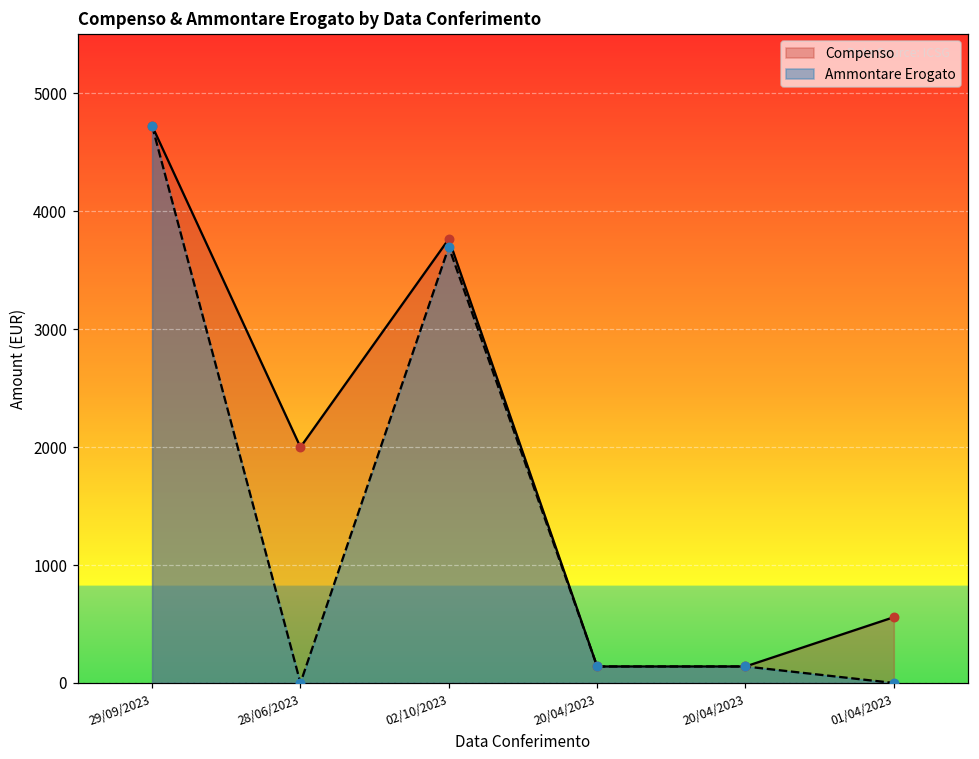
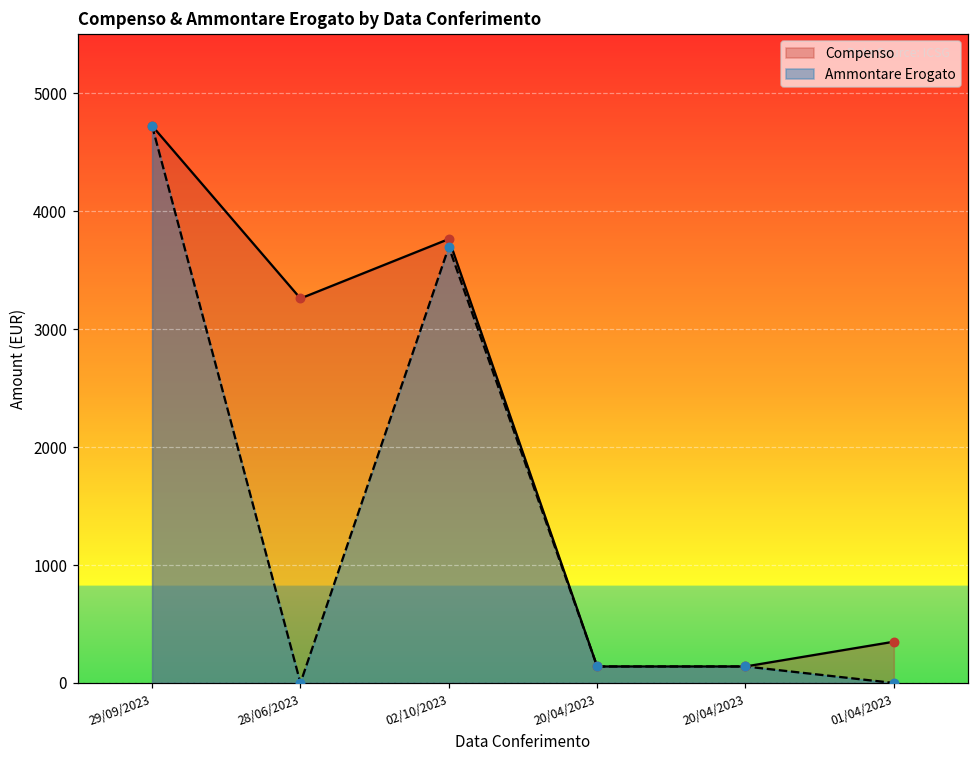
  {
    "Compenso": {
-     "28/06/2023": 2000,
+     "28/06/2023": 3260,
      "02/10/2023": 3770,
-     "01/04/2023": 560
+     "01/04/2023": 350
    },
    "Ammontare Erogato": {
      "28/06/2023": 0,
      "02/10/2023": 3700,
      "01/04/2023": 0
    }
  }
